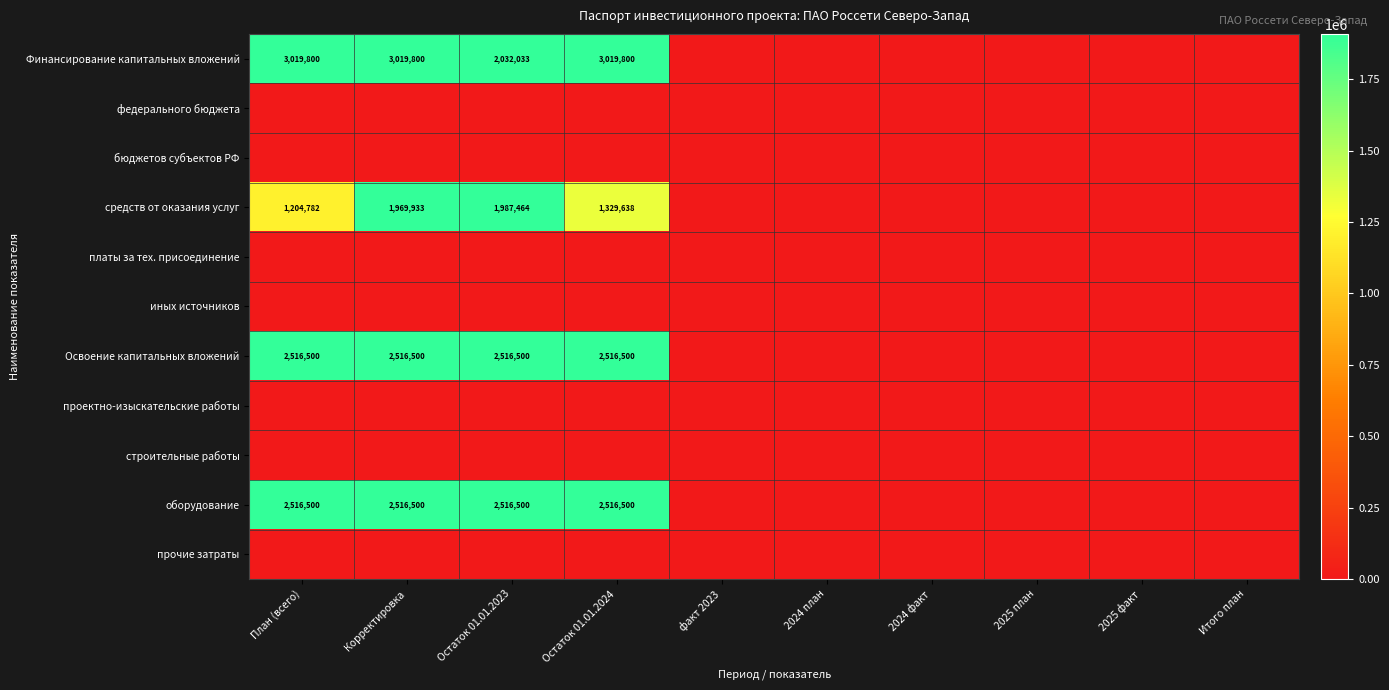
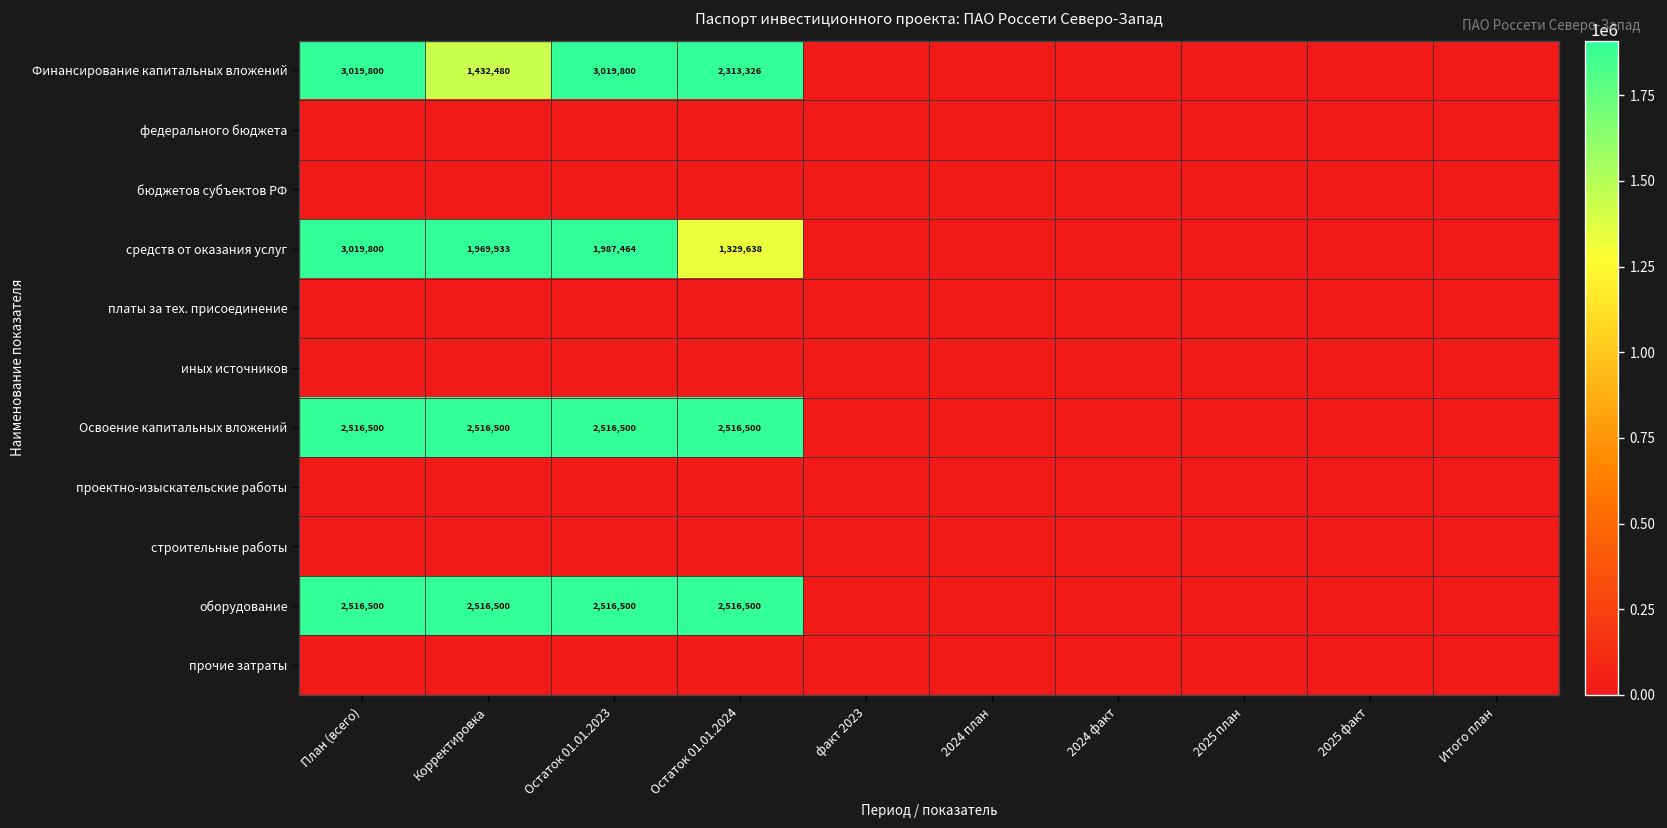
  {
    "Финансирование капитальных вложений": {
      "План (всего)": "3,019,800",
-     "Корректировка": "3,019,800",
-     "Остаток 01.01.2023": "2,032,033",
-     "Остаток 01.01.2024": "3,019,800"
+     "Корректировка": "1,432,480",
+     "Остаток 01.01.2023": "3,019,800",
+     "Остаток 01.01.2024": "2,313,326"
    },
    "средств от оказания услуг": {
-     "План (всего)": "1,204,782",
+     "План (всего)": "3,019,800",
      "Корректировка": "1,969,933",
      "Остаток 01.01.2023": "1,987,464",
      "Остаток 01.01.2024": "1,329,638"
    },
    "Освоение капитальных вложений": {
      "План (всего)": "2,516,500",
      "Корректировка": "2,516,500",
      "Остаток 01.01.2023": "2,516,500",
      "Остаток 01.01.2024": "2,516,500"
    },
    "оборудование": {
      "План (всего)": "2,516,500",
      "Корректировка": "2,516,500",
      "Остаток 01.01.2023": "2,516,500",
      "Остаток 01.01.2024": "2,516,500"
    }
  }
